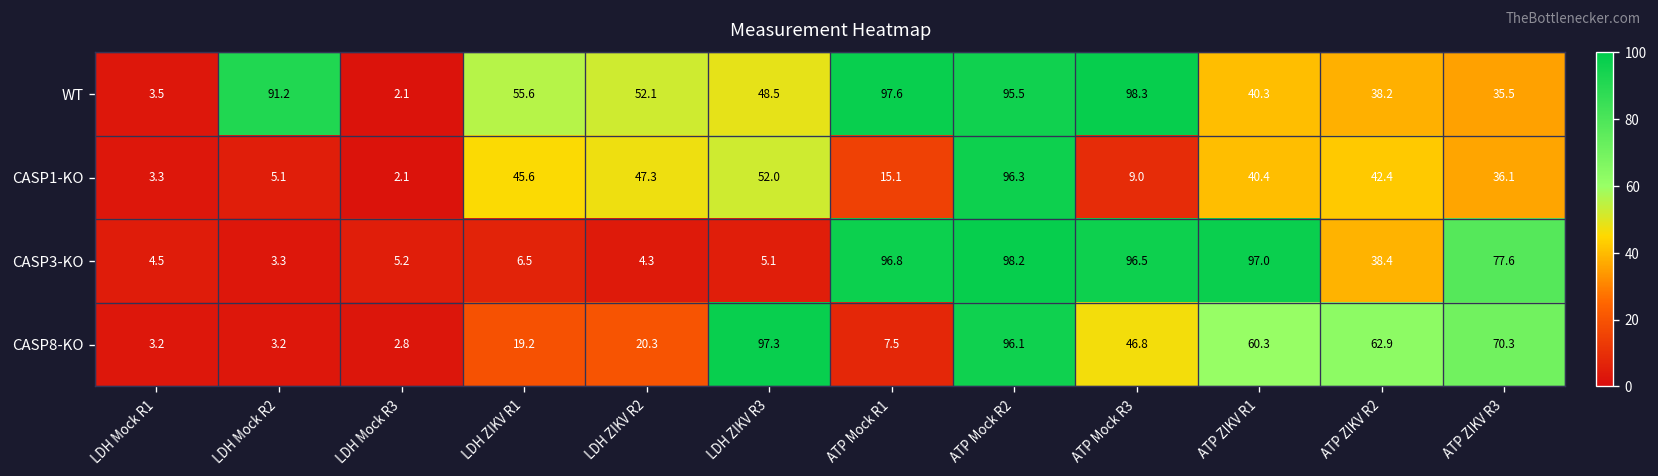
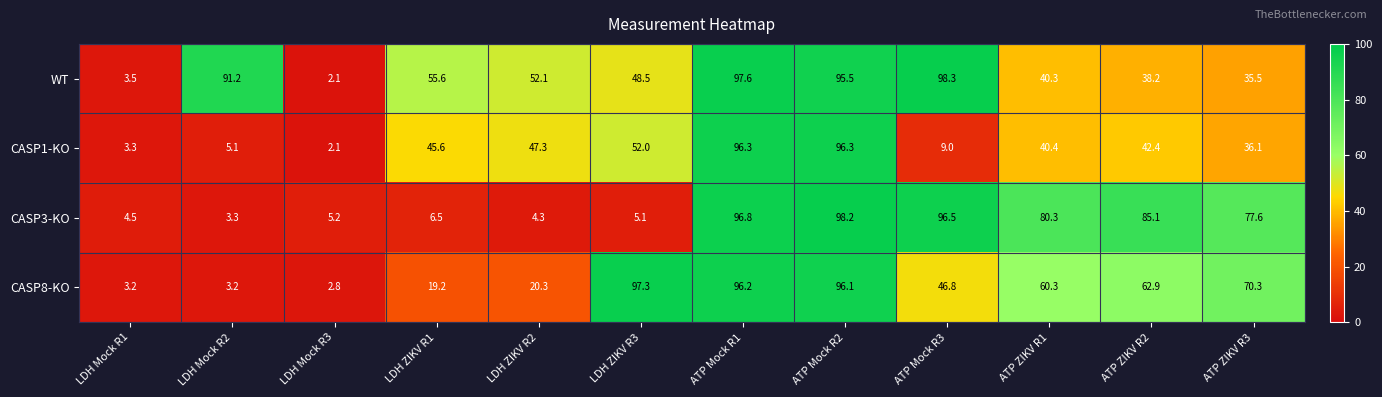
  {
    "WT": {
      "LDH Mock R1": 3.5,
      "LDH Mock R2": 91.2,
      "LDH Mock R3": 2.1,
      "LDH ZIKV R1": 55.6,
      "LDH ZIKV R2": 52.1,
      "LDH ZIKV R3": 48.5,
      "ATP Mock R1": 97.6,
      "ATP Mock R2": 95.5,
      "ATP Mock R3": 98.3,
      "ATP ZIKV R1": 40.3,
      "ATP ZIKV R2": 38.2,
      "ATP ZIKV R3": 35.5
    },
    "CASP1-KO": {
      "LDH Mock R1": 3.3,
      "LDH Mock R2": 5.1,
      "LDH Mock R3": 2.1,
      "LDH ZIKV R1": 45.6,
      "LDH ZIKV R2": 47.3,
      "LDH ZIKV R3": 52.0,
-     "ATP Mock R1": 15.1,
+     "ATP Mock R1": 96.3,
      "ATP Mock R2": 96.3,
      "ATP Mock R3": 9.0,
      "ATP ZIKV R1": 40.4,
      "ATP ZIKV R2": 42.4,
      "ATP ZIKV R3": 36.1
    },
    "CASP3-KO": {
      "LDH Mock R1": 4.5,
      "LDH Mock R2": 3.3,
      "LDH Mock R3": 5.2,
      "LDH ZIKV R1": 6.5,
      "LDH ZIKV R2": 4.3,
      "LDH ZIKV R3": 5.1,
      "ATP Mock R1": 96.8,
      "ATP Mock R2": 98.2,
      "ATP Mock R3": 96.5,
-     "ATP ZIKV R1": 97.0,
-     "ATP ZIKV R2": 38.4,
+     "ATP ZIKV R1": 80.3,
+     "ATP ZIKV R2": 85.1,
      "ATP ZIKV R3": 77.6
    },
    "CASP8-KO": {
      "LDH Mock R1": 3.2,
      "LDH Mock R2": 3.2,
      "LDH Mock R3": 2.8,
      "LDH ZIKV R1": 19.2,
      "LDH ZIKV R2": 20.3,
      "LDH ZIKV R3": 97.3,
-     "ATP Mock R1": 7.5,
+     "ATP Mock R1": 96.2,
      "ATP Mock R2": 96.1,
      "ATP Mock R3": 46.8,
      "ATP ZIKV R1": 60.3,
      "ATP ZIKV R2": 62.9,
      "ATP ZIKV R3": 70.3
    }
  }
